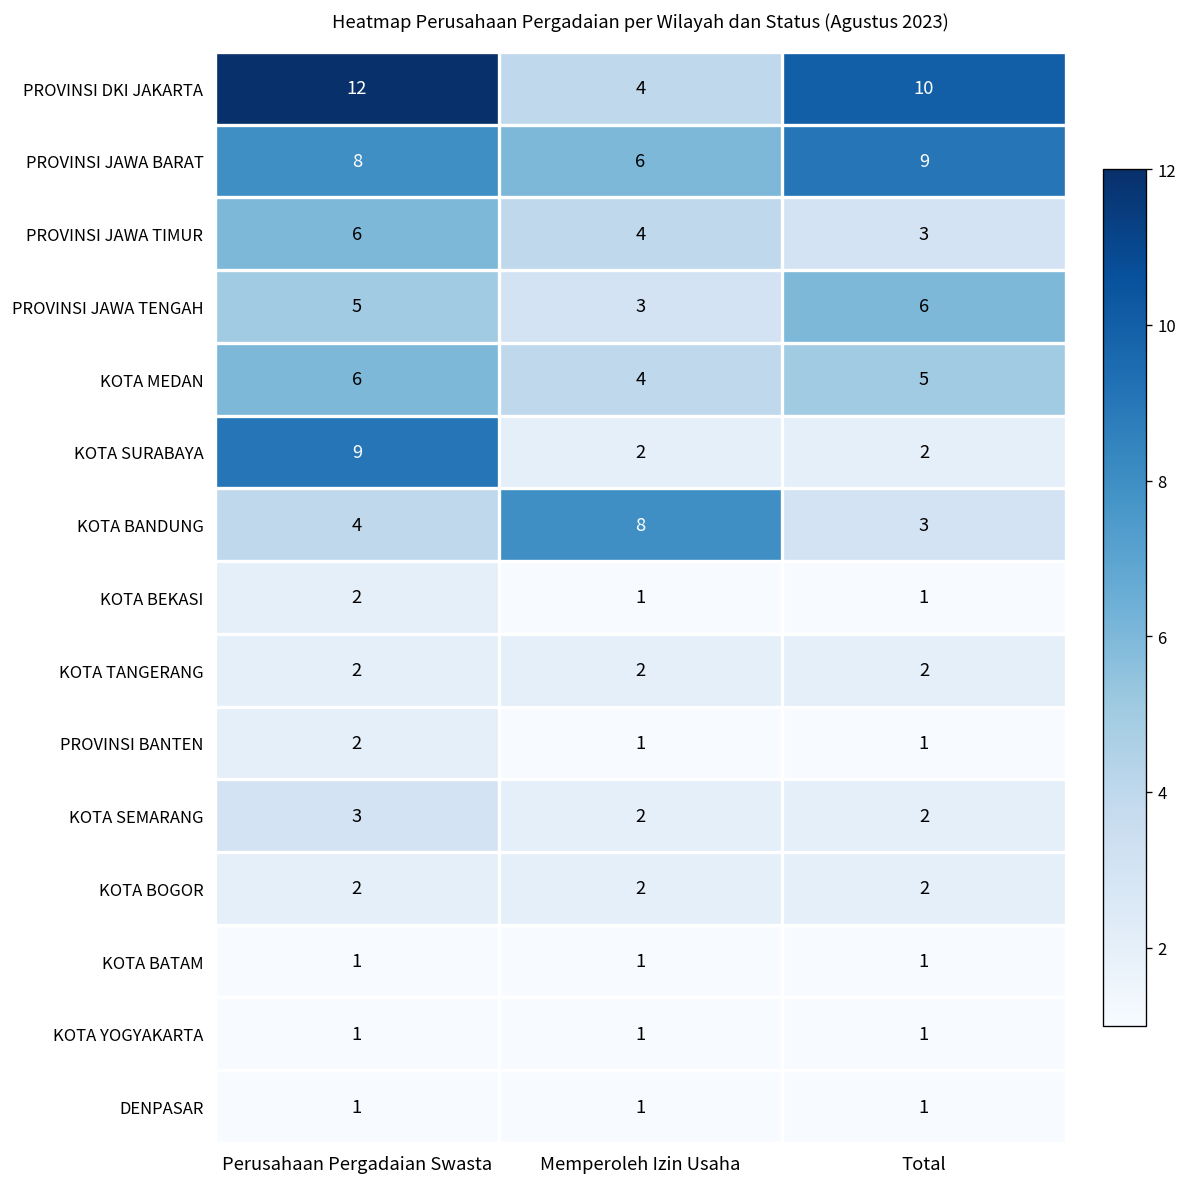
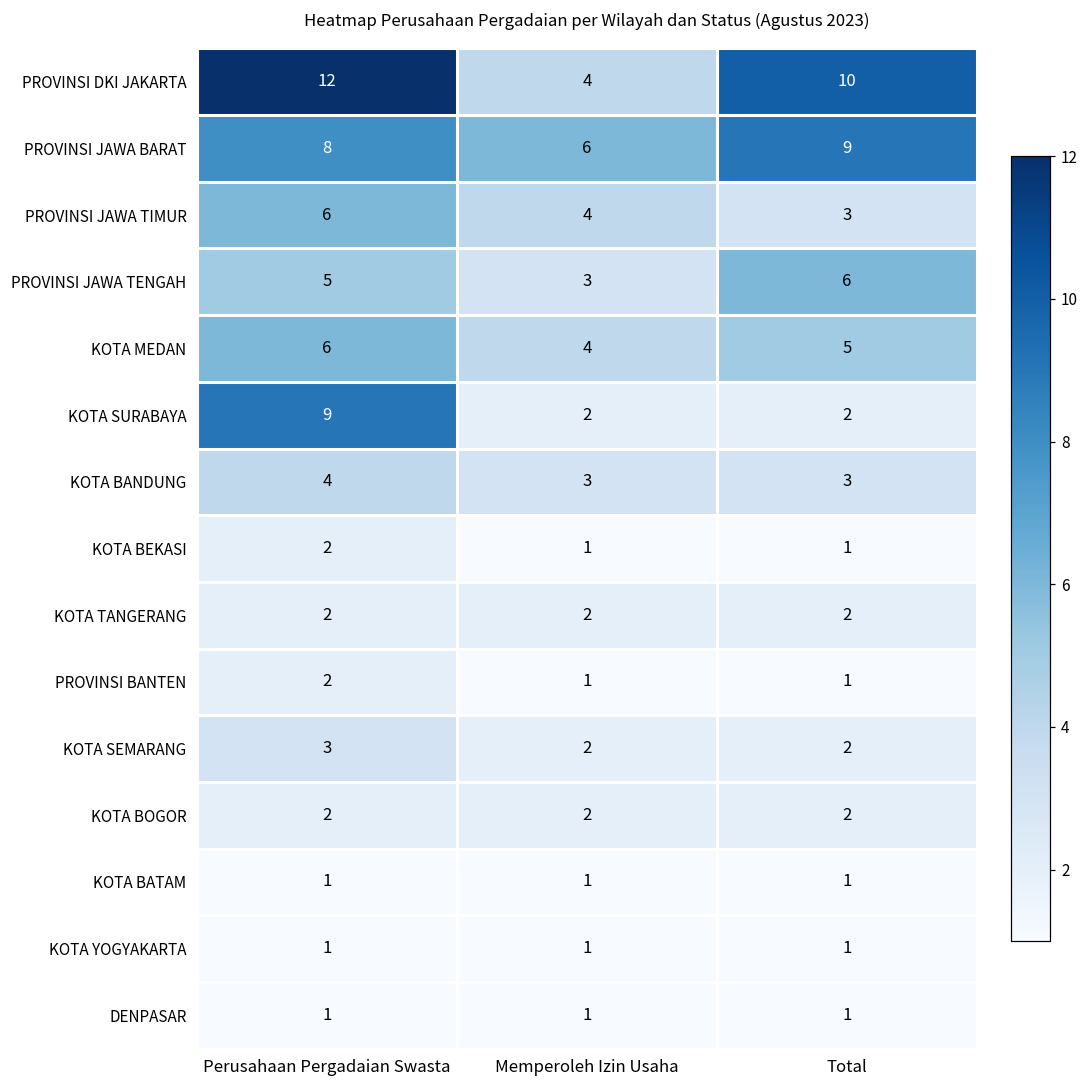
  {
    "PROVINSI DKI JAKARTA": {
      "Perusahaan Pergadaian Swasta": 12,
      "Memperoleh Izin Usaha": 4,
      "Total": 10
    },
    "PROVINSI JAWA BARAT": {
      "Perusahaan Pergadaian Swasta": 8,
      "Memperoleh Izin Usaha": 6,
      "Total": 9
    },
    "PROVINSI JAWA TIMUR": {
      "Perusahaan Pergadaian Swasta": 6,
      "Memperoleh Izin Usaha": 4,
      "Total": 3
    },
    "PROVINSI JAWA TENGAH": {
      "Perusahaan Pergadaian Swasta": 5,
      "Memperoleh Izin Usaha": 3,
      "Total": 6
    },
    "KOTA MEDAN": {
      "Perusahaan Pergadaian Swasta": 6,
      "Memperoleh Izin Usaha": 4,
      "Total": 5
    },
    "KOTA SURABAYA": {
      "Perusahaan Pergadaian Swasta": 9,
      "Memperoleh Izin Usaha": 2,
      "Total": 2
    },
    "KOTA BANDUNG": {
      "Perusahaan Pergadaian Swasta": 4,
-     "Memperoleh Izin Usaha": 8,
+     "Memperoleh Izin Usaha": 3,
      "Total": 3
    },
    "KOTA BEKASI": {
      "Perusahaan Pergadaian Swasta": 2,
      "Memperoleh Izin Usaha": 1,
      "Total": 1
    },
    "KOTA TANGERANG": {
      "Perusahaan Pergadaian Swasta": 2,
      "Memperoleh Izin Usaha": 2,
      "Total": 2
    },
    "PROVINSI BANTEN": {
      "Perusahaan Pergadaian Swasta": 2,
      "Memperoleh Izin Usaha": 1,
      "Total": 1
    },
    "KOTA SEMARANG": {
      "Perusahaan Pergadaian Swasta": 3,
      "Memperoleh Izin Usaha": 2,
      "Total": 2
    },
    "KOTA BOGOR": {
      "Perusahaan Pergadaian Swasta": 2,
      "Memperoleh Izin Usaha": 2,
      "Total": 2
    },
    "KOTA BATAM": {
      "Perusahaan Pergadaian Swasta": 1,
      "Memperoleh Izin Usaha": 1,
      "Total": 1
    },
    "KOTA YOGYAKARTA": {
      "Perusahaan Pergadaian Swasta": 1,
      "Memperoleh Izin Usaha": 1,
      "Total": 1
    },
    "DENPASAR": {
      "Perusahaan Pergadaian Swasta": 1,
      "Memperoleh Izin Usaha": 1,
      "Total": 1
    }
  }
